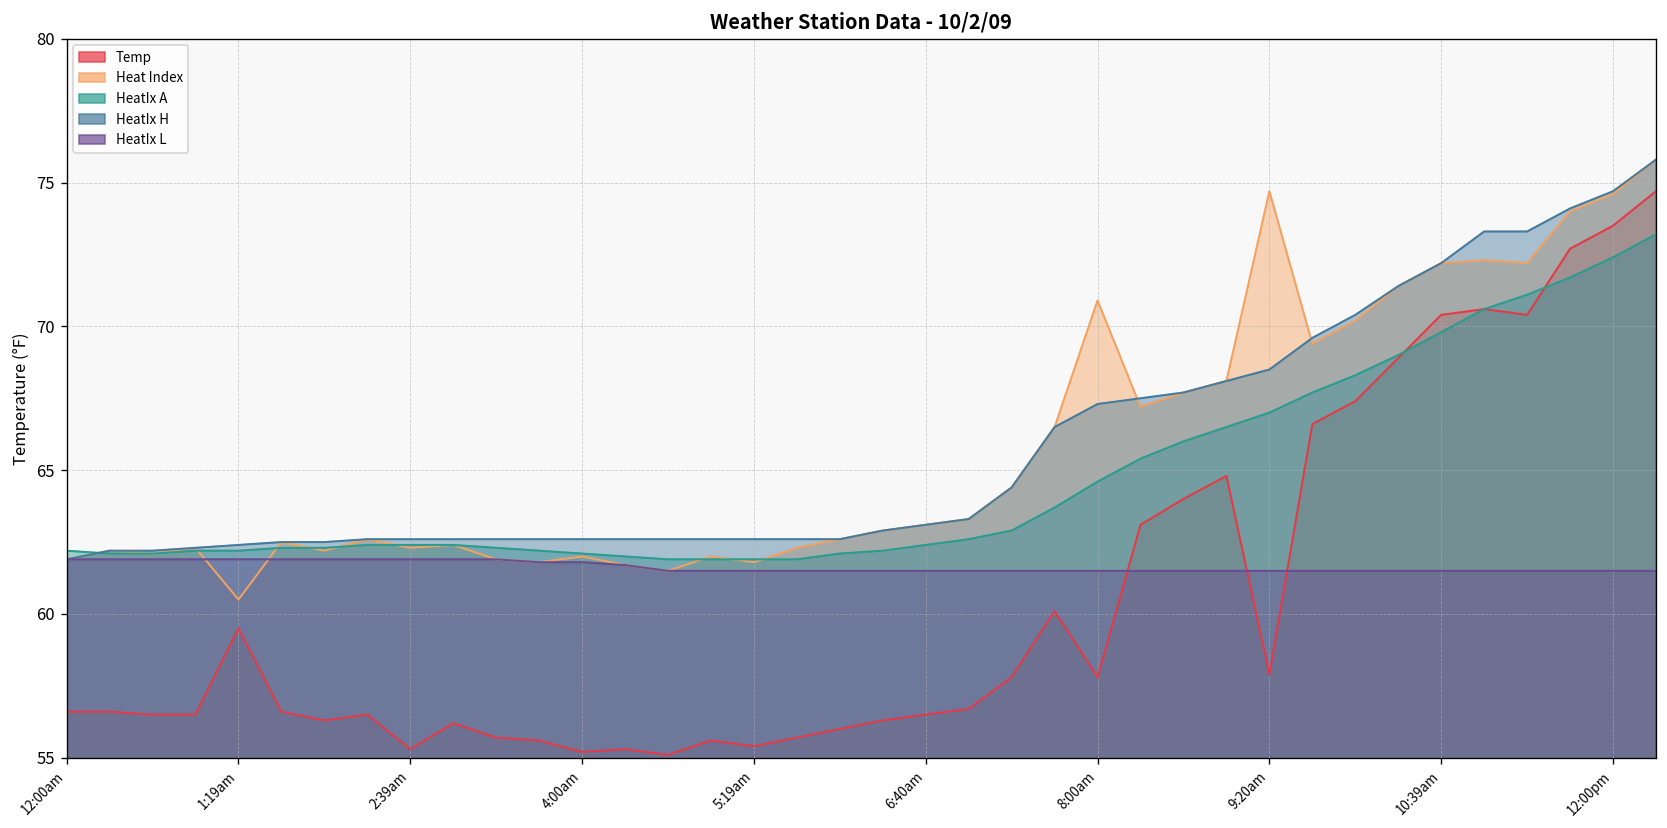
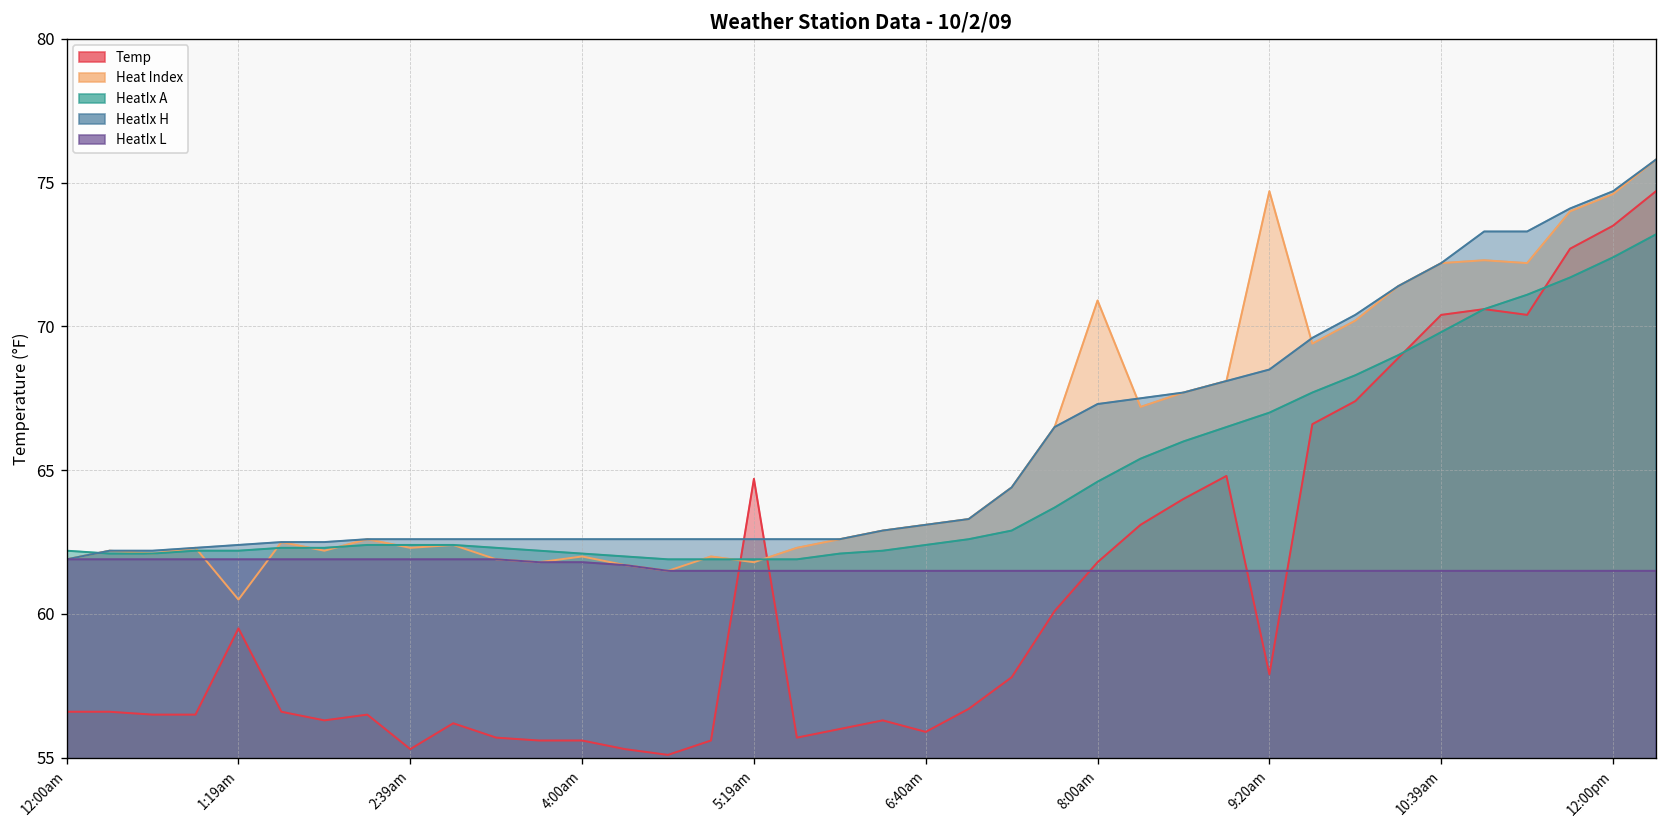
  {
    "Temp": {
      "12:00am": 56.6,
      "1:19am": 59.5,
      "2:39am": 55.3,
-     "4:00am": 55.2,
-     "5:19am": 55.4,
-     "6:40am": 56.5,
-     "8:00am": 57.8,
+     "4:00am": 55.6,
+     "5:19am": 64.7,
+     "6:40am": 55.9,
+     "8:00am": 61.8,
      "9:20am": 57.9,
      "10:39am": 70.4,
      "12:00pm": 73.5
    },
    "Heat Index": {
      "1:19am": 60.5,
      "8:00am": 70.9,
      "9:20am": 74.7
    }
  }
